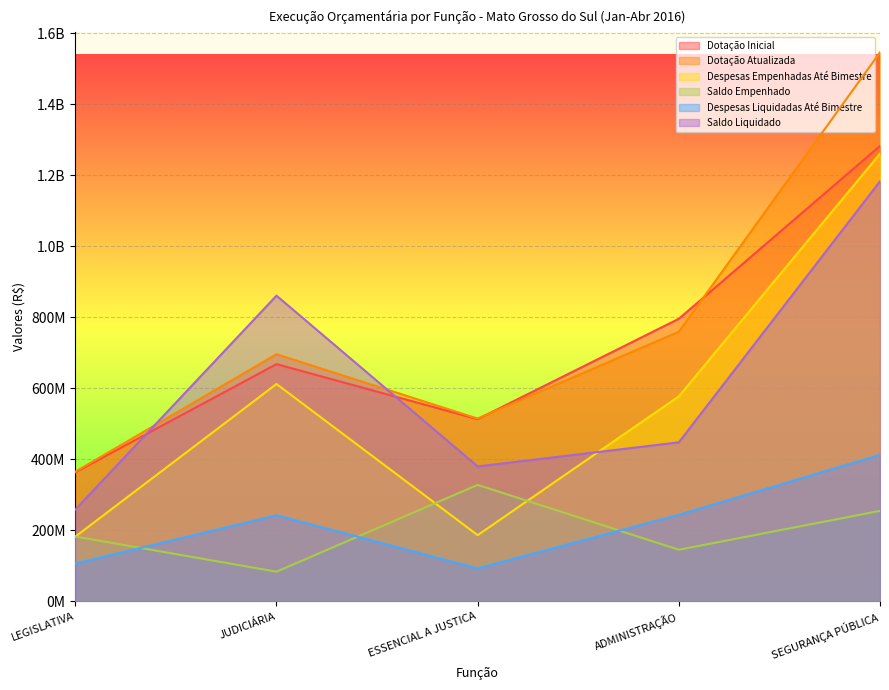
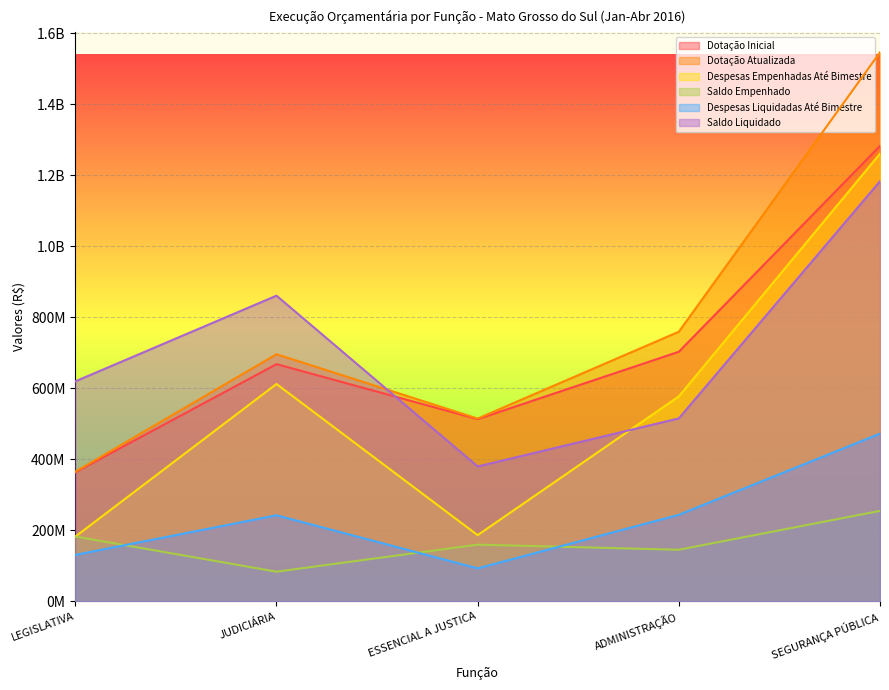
  {
    "Dotação Inicial": {
      "JUDICIÁRIA": 670000000,
-     "ADMINISTRAÇÃO": 800000000,
+     "ADMINISTRAÇÃO": 700000000,
      "SEGURANÇA PÚBLICA": 1280000000
    },
    "Saldo Empenhado": {
      "JUDICIÁRIA": 80000000,
-     "ESSENCIAL A JUSTICA": 330000000,
+     "ESSENCIAL A JUSTICA": 160000000,
      "ADMINISTRAÇÃO": 150000000,
      "SEGURANÇA PÚBLICA": 260000000
    },
    "Despesas Liquidadas Até Bimestre": {
-     "LEGISLATIVA": 110000000,
+     "LEGISLATIVA": 130000000,
      "JUDICIÁRIA": 240000000,
      "ESSENCIAL A JUSTICA": 90000000,
      "ADMINISTRAÇÃO": 240000000,
-     "SEGURANÇA PÚBLICA": 410000000
+     "SEGURANÇA PÚBLICA": 470000000
    },
    "Saldo Liquidado": {
-     "LEGISLATIVA": 260000000,
+     "LEGISLATIVA": 620000000,
      "JUDICIÁRIA": 860000000,
      "ESSENCIAL A JUSTICA": 380000000,
-     "ADMINISTRAÇÃO": 450000000,
+     "ADMINISTRAÇÃO": 520000000,
      "SEGURANÇA PÚBLICA": 1180000000
    }
  }
